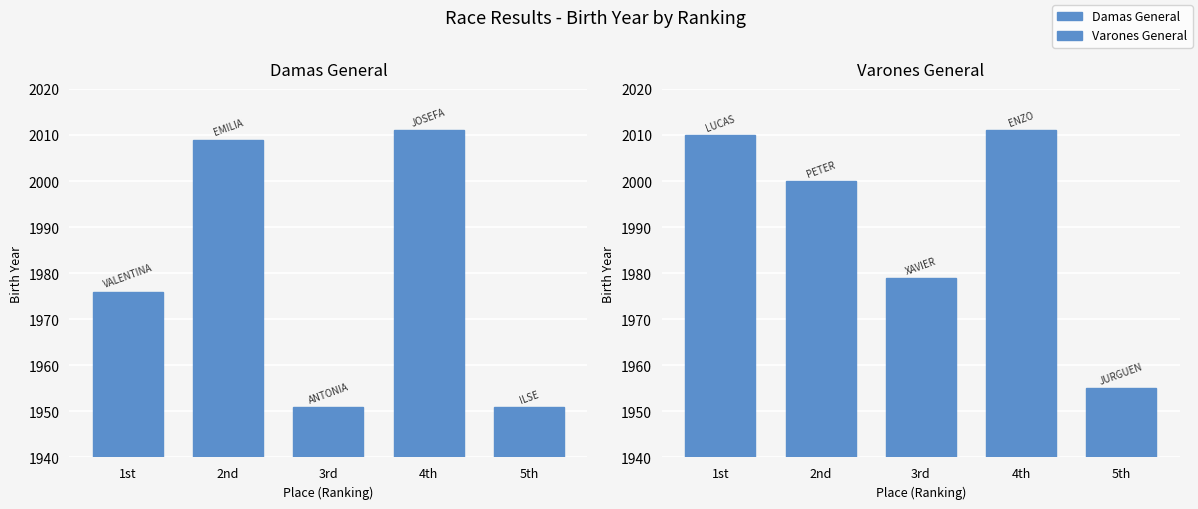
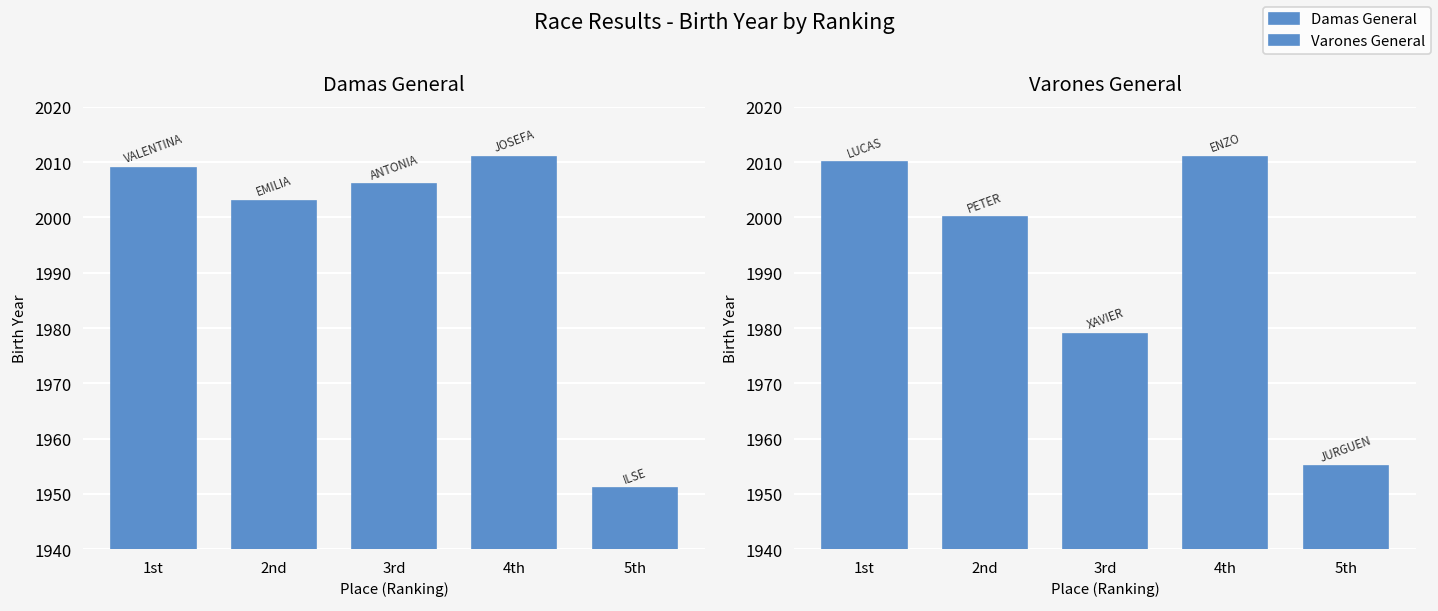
  {
    "Damas General": {
-     "1st": 1976,
-     "2nd": 2009,
-     "3rd": 1951,
+     "1st": 2009,
+     "2nd": 2003,
+     "3rd": 2006,
      "4th": 2011,
      "5th": 1951
    },
    "Varones General": {
      "1st": 2010,
      "2nd": 2000,
      "3rd": 1979,
      "4th": 2011,
      "5th": 1955
    }
  }
